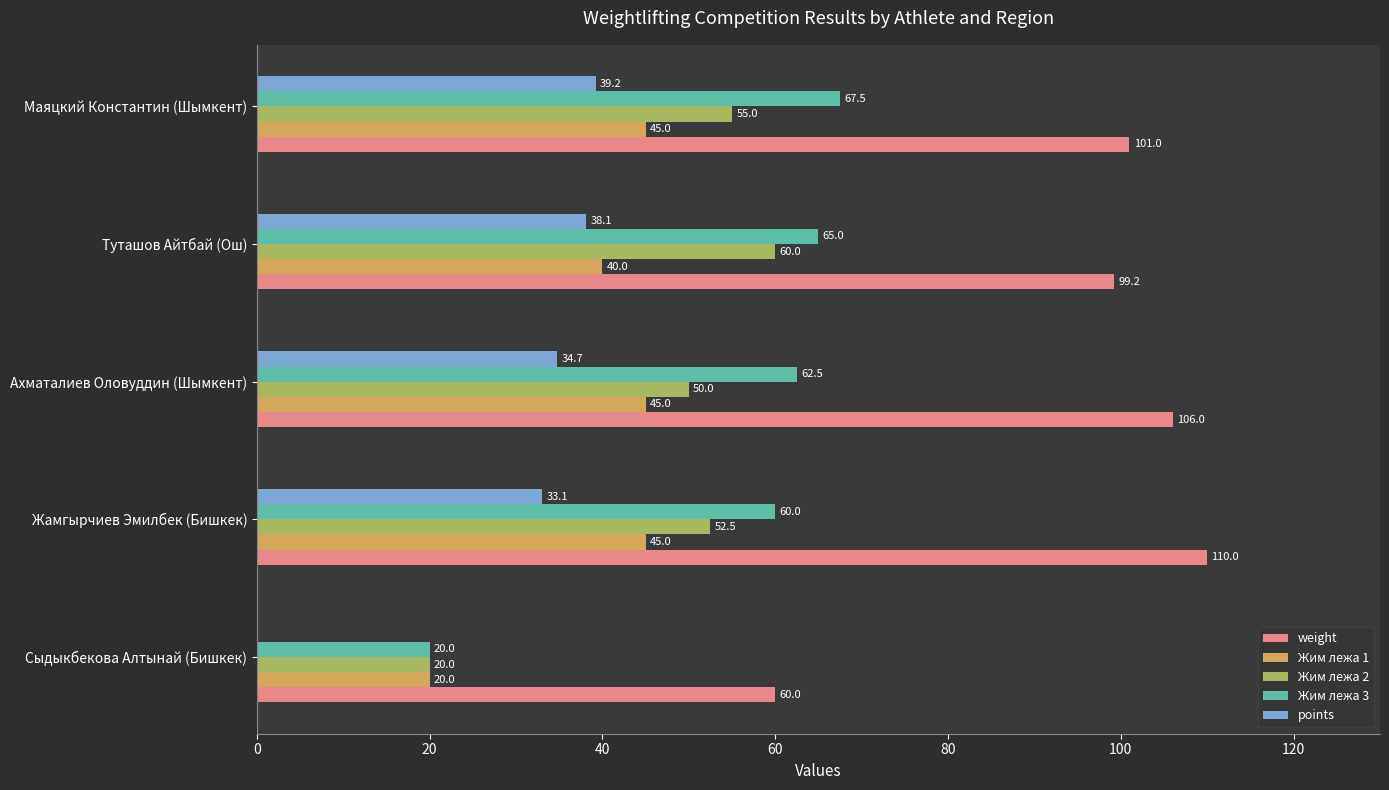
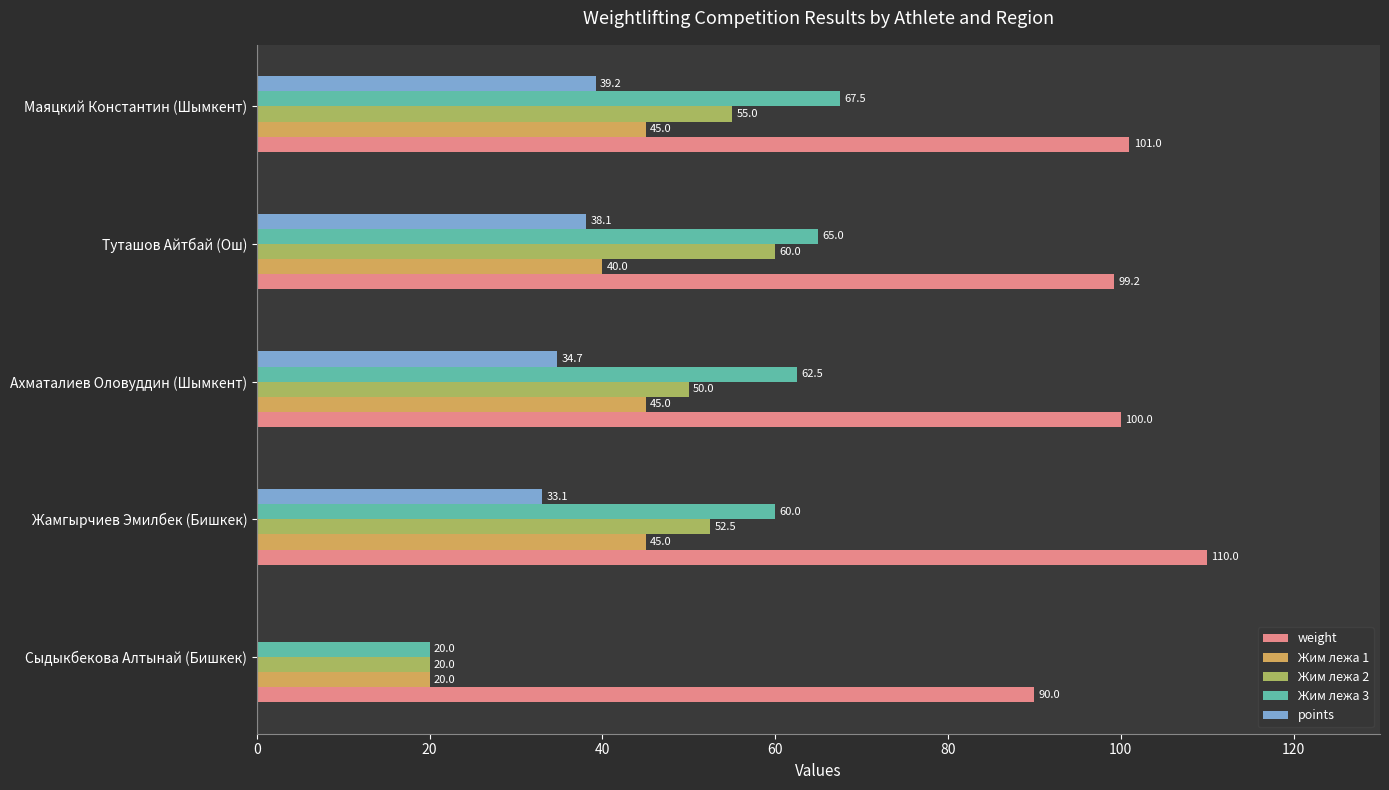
  {
    "weight": {
      "Маяцкий Константин (Шымкент)": 101.0,
      "Туташов Айтбай (Ош)": 99.2,
-     "Ахматалиев Оловуддин (Шымкент)": 106.0,
+     "Ахматалиев Оловуддин (Шымкент)": 100.0,
      "Жамгырчиев Эмилбек (Бишкек)": 110.0,
-     "Сыдыкбекова Алтынай (Бишкек)": 60.0
+     "Сыдыкбекова Алтынай (Бишкек)": 90.0
    }
  }
